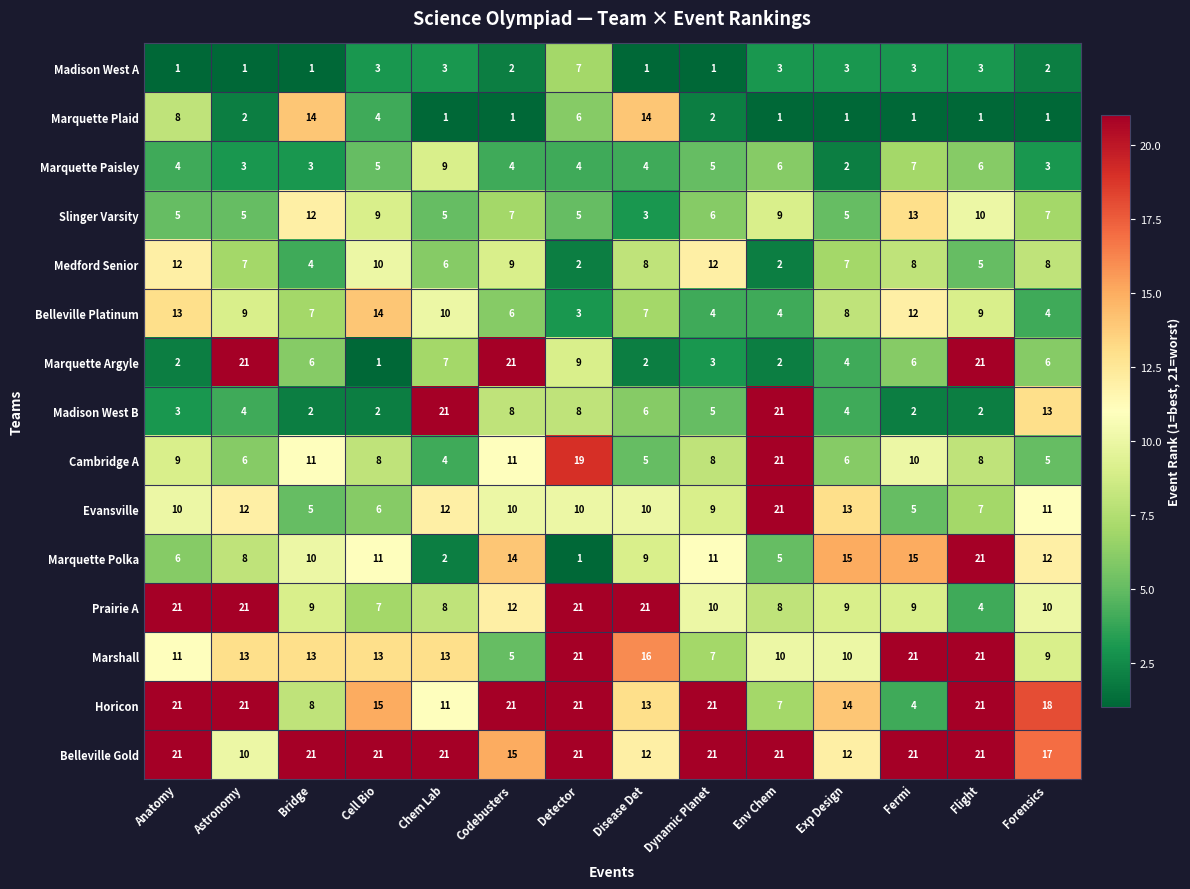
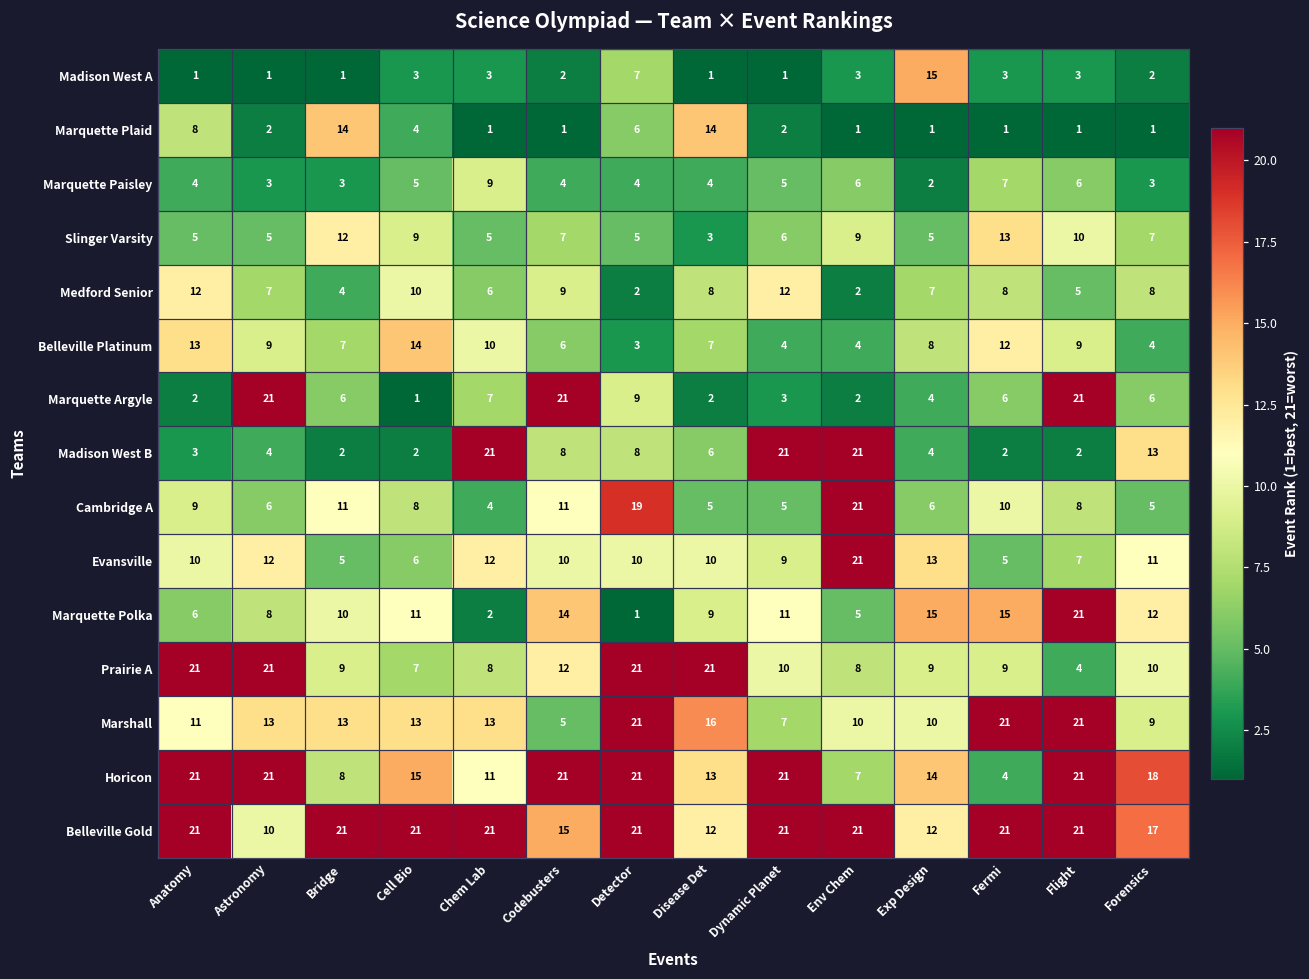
  {
    "Madison West A": {
      "Anatomy": 1,
      "Astronomy": 1,
      "Bridge": 1,
      "Cell Bio": 3,
      "Chem Lab": 3,
      "Codebusters": 2,
      "Detector": 7,
      "Disease Det": 1,
      "Dynamic Planet": 1,
      "Env Chem": 3,
-     "Exp Design": 3,
+     "Exp Design": 15,
      "Fermi": 3,
      "Flight": 3,
      "Forensics": 2
    },
    "Madison West B": {
      "Anatomy": 3,
      "Astronomy": 4,
      "Bridge": 2,
      "Cell Bio": 2,
      "Chem Lab": 21,
      "Codebusters": 8,
      "Detector": 8,
      "Disease Det": 6,
-     "Dynamic Planet": 5,
+     "Dynamic Planet": 21,
      "Env Chem": 21,
      "Exp Design": 4,
      "Fermi": 2,
      "Flight": 2,
      "Forensics": 13
    },
    "Cambridge A": {
      "Anatomy": 9,
      "Astronomy": 6,
      "Bridge": 11,
      "Cell Bio": 8,
      "Chem Lab": 4,
      "Codebusters": 11,
      "Detector": 19,
      "Disease Det": 5,
-     "Dynamic Planet": 8,
+     "Dynamic Planet": 5,
      "Env Chem": 21,
      "Exp Design": 6,
      "Fermi": 10,
      "Flight": 8,
      "Forensics": 5
    }
  }
